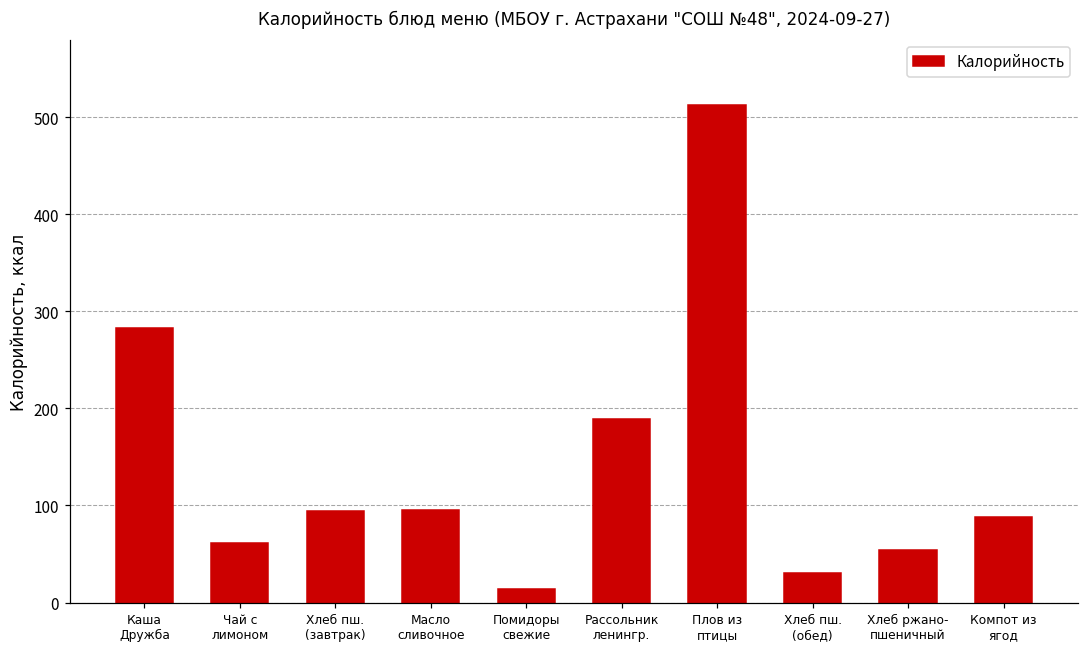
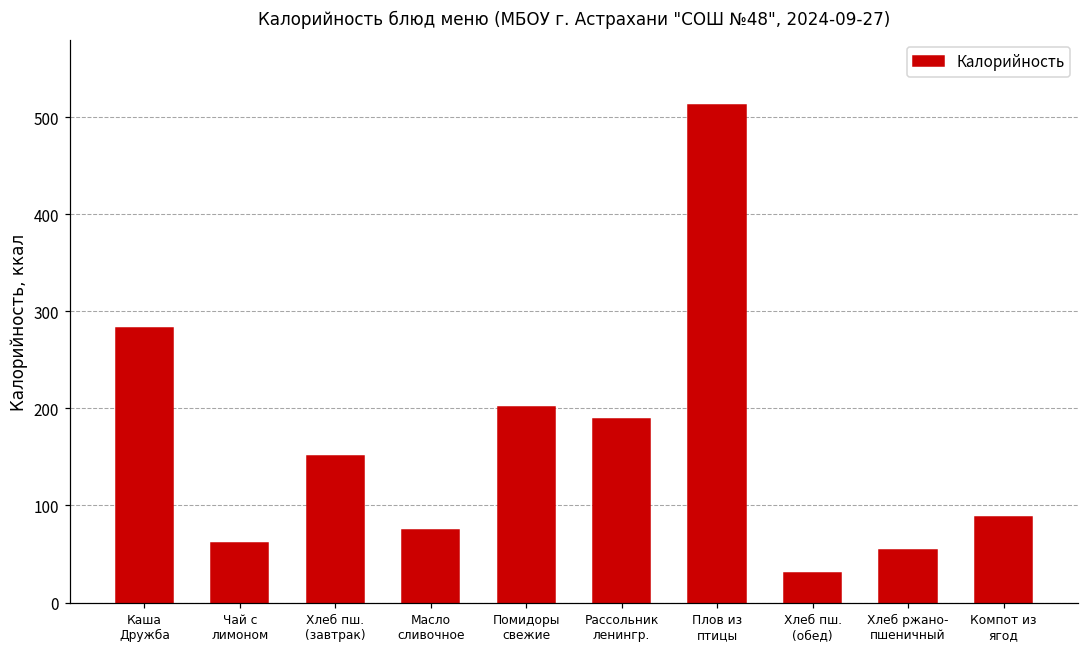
  {
    "Каша Дружба": 280,
    "Чай с лимоном": 60,
-   "Хлеб пш. (завтрак)": 90,
-   "Масло сливочное": 100,
-   "Помидоры свежие": 10,
+   "Хлеб пш. (завтрак)": 150,
+   "Масло сливочное": 80,
+   "Помидоры свежие": 200,
    "Рассольник ленингр.": 190,
    "Плов из птицы": 510,
    "Хлеб пш. (обед)": 30,
    "Хлеб ржано- пшеничный": 50,
    "Компот из ягод": 90
  }
